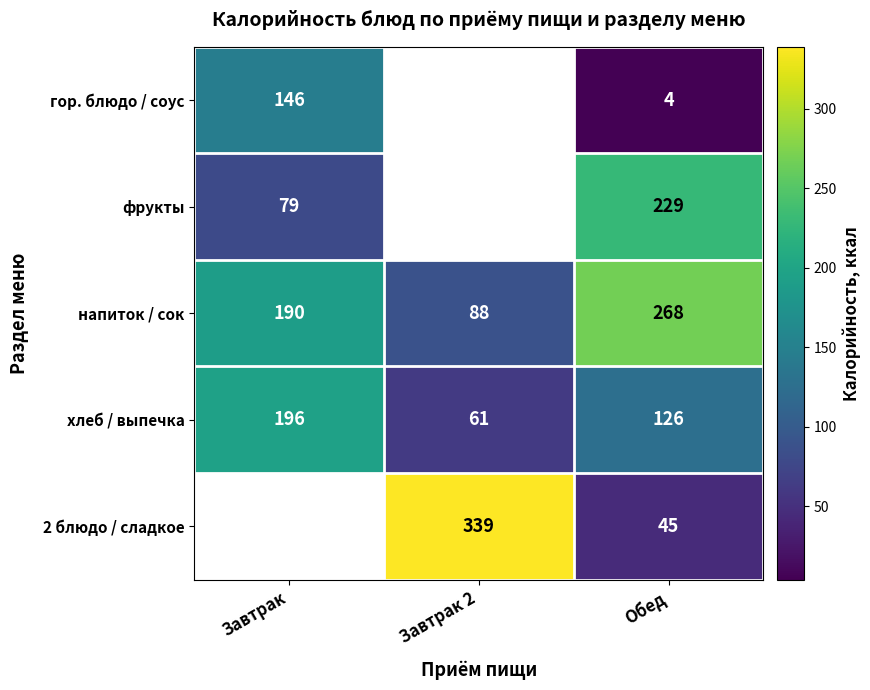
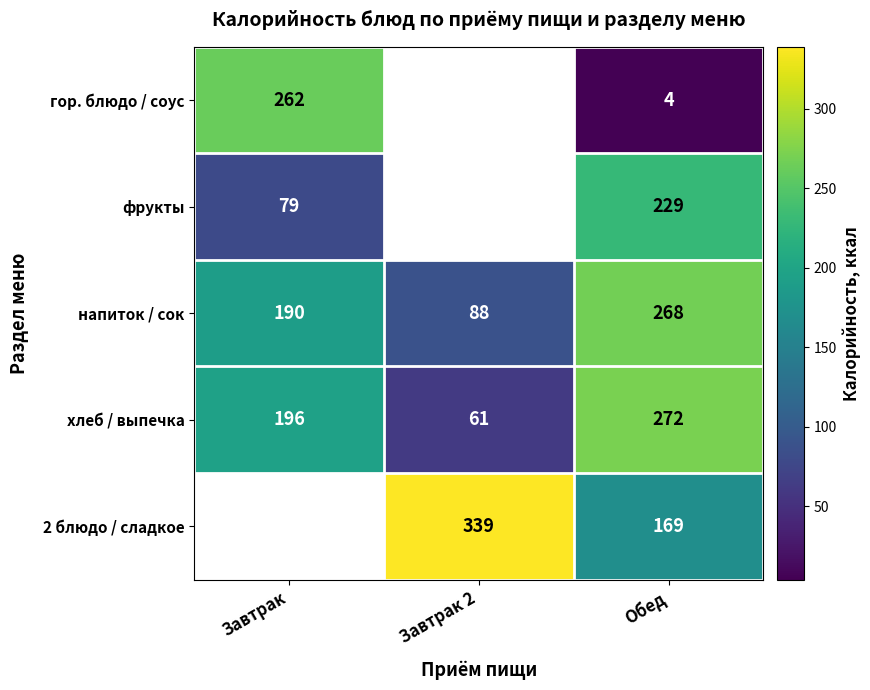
  {
    "гор. блюдо / соус": {
-     "Завтрак": 146,
+     "Завтрак": 262,
      "Обед": 4
    },
    "фрукты": {
      "Завтрак": 79,
      "Обед": 229
    },
    "напиток / сок": {
      "Завтрак": 190,
      "Завтрак 2": 88,
      "Обед": 268
    },
    "хлеб / выпечка": {
      "Завтрак": 196,
      "Завтрак 2": 61,
-     "Обед": 126
+     "Обед": 272
    },
    "2 блюдо / сладкое": {
      "Завтрак 2": 339,
-     "Обед": 45
+     "Обед": 169
    }
  }
